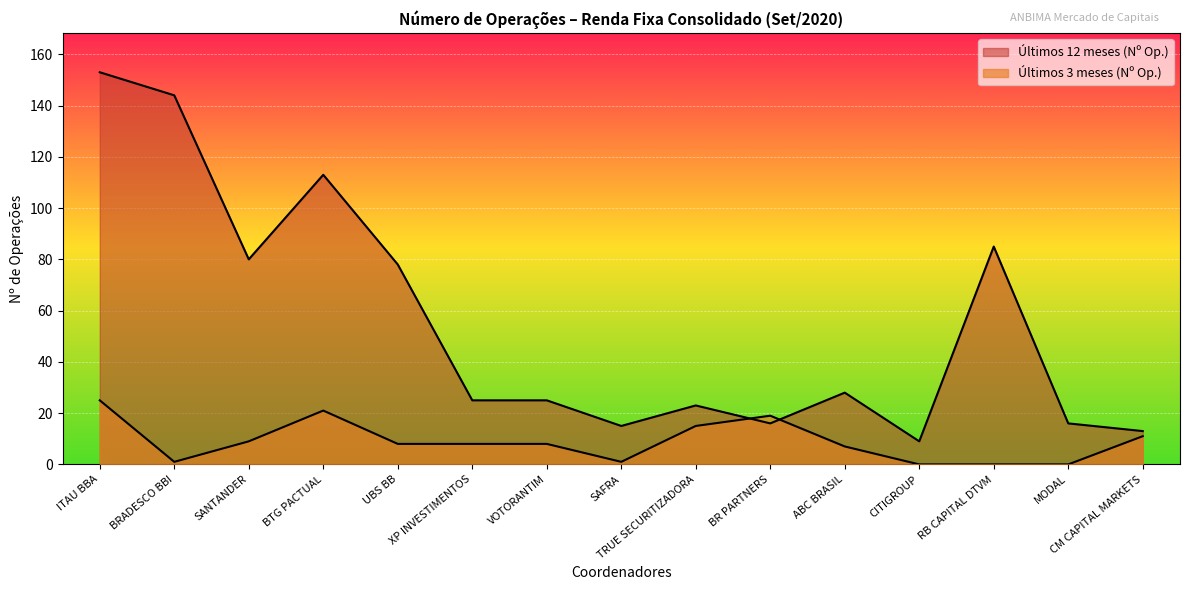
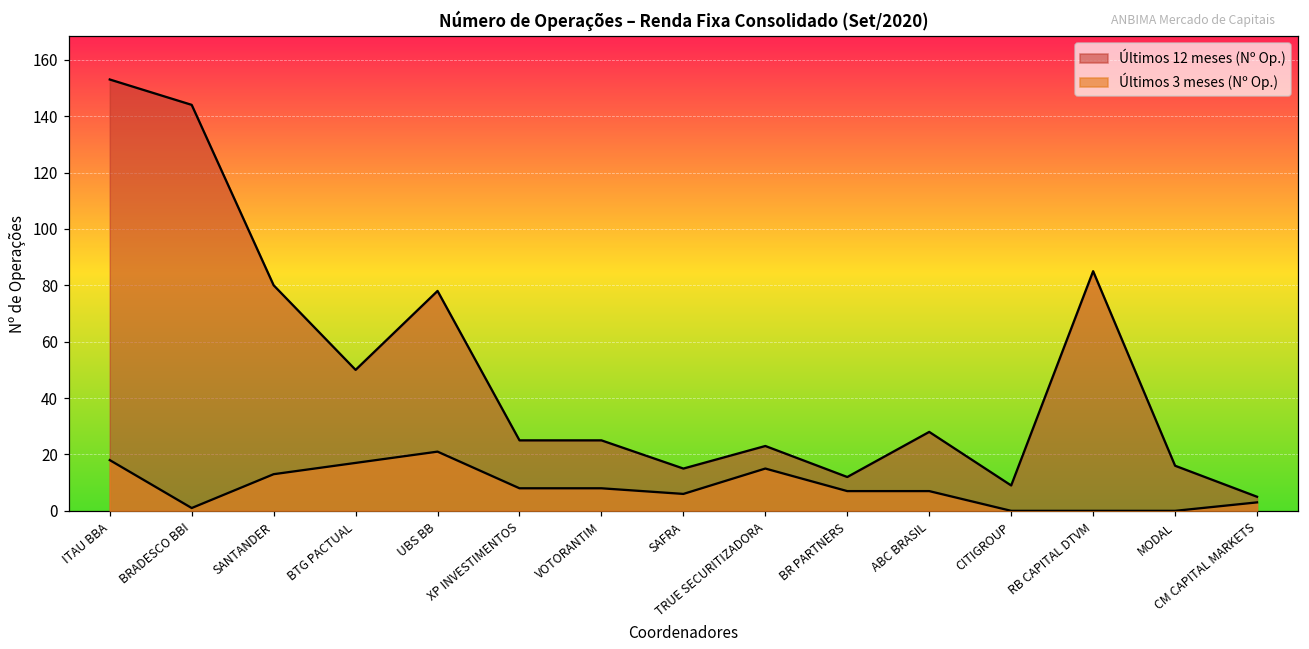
  {
    "Últimos 12 meses (Nº Op.)": {
      "ITAU BBA": 153,
      "BRADESCO BBI": 144,
      "SANTANDER": 80,
-     "BTG PACTUAL": 113,
+     "BTG PACTUAL": 50,
      "UBS BB": 78,
      "XP INVESTIMENTOS": 25,
      "VOTORANTIM": 25,
      "SAFRA": 15,
      "TRUE SECURITIZADORA": 23,
-     "BR PARTNERS": 16,
+     "BR PARTNERS": 12,
      "ABC BRASIL": 28,
      "CITIGROUP": 9,
      "RB CAPITAL DTVM": 85,
      "MODAL": 16,
-     "CM CAPITAL MARKETS": 13
+     "CM CAPITAL MARKETS": 5
    },
    "Últimos 3 meses (Nº Op.)": {
-     "ITAU BBA": 25,
+     "ITAU BBA": 18,
      "BRADESCO BBI": 1,
-     "SANTANDER": 9,
-     "BTG PACTUAL": 21,
-     "UBS BB": 8,
+     "SANTANDER": 13,
+     "BTG PACTUAL": 17,
+     "UBS BB": 21,
      "XP INVESTIMENTOS": 8,
      "VOTORANTIM": 8,
-     "SAFRA": 1,
+     "SAFRA": 6,
      "TRUE SECURITIZADORA": 15,
-     "BR PARTNERS": 19,
+     "BR PARTNERS": 7,
      "ABC BRASIL": 7,
      "CITIGROUP": 0,
      "RB CAPITAL DTVM": 0,
      "MODAL": 0,
-     "CM CAPITAL MARKETS": 11
+     "CM CAPITAL MARKETS": 3
    }
  }
